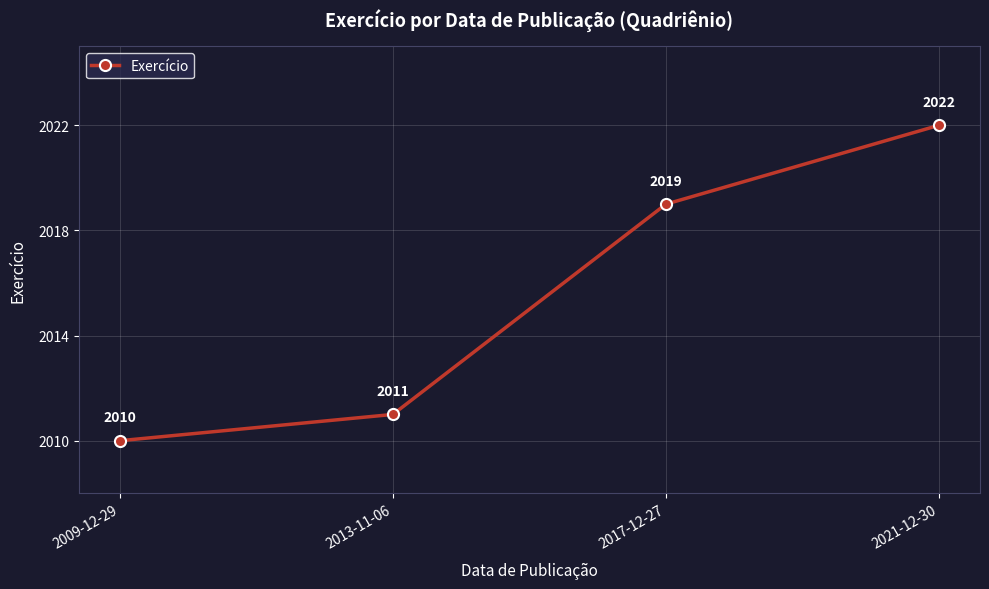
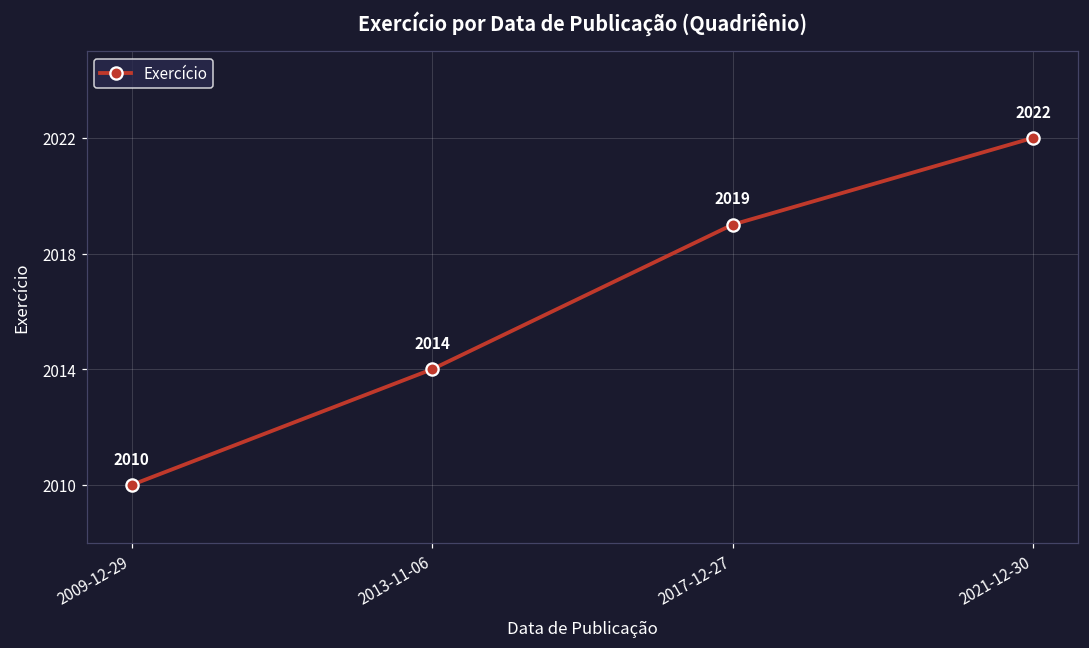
  {
    "2009-12-29": 2010,
-   "2013-11-06": 2011,
+   "2013-11-06": 2014,
    "2017-12-27": 2019,
    "2021-12-30": 2022
  }
